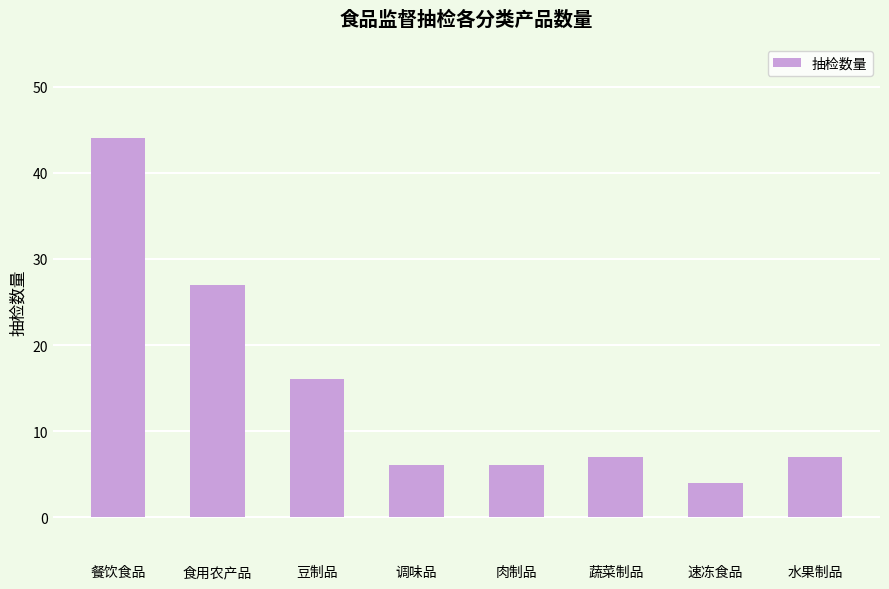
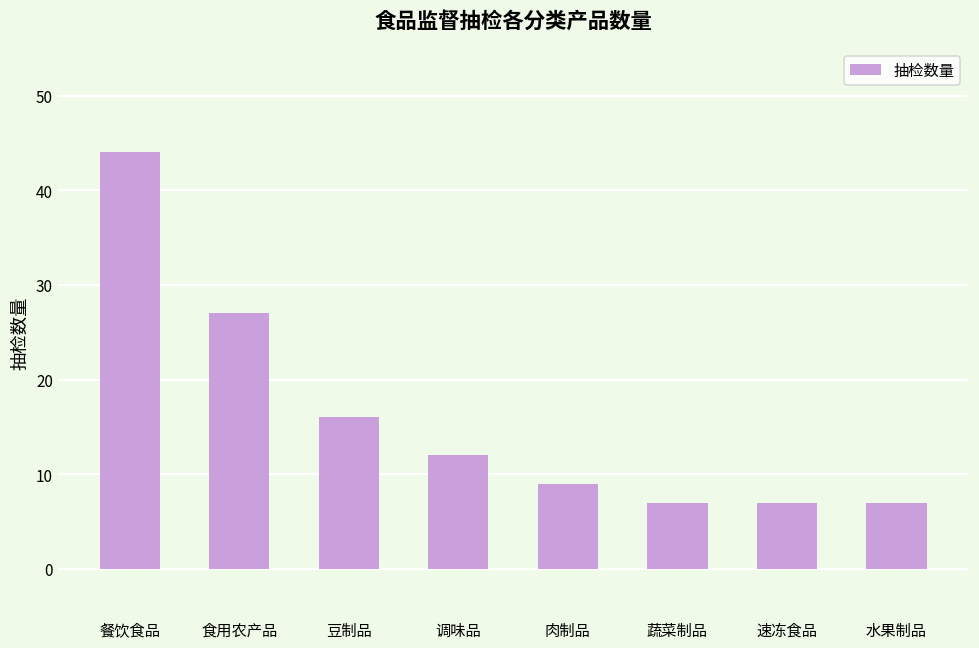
  {
    "餐饮食品": 44,
    "食用农产品": 27,
    "豆制品": 16,
-   "调味品": 6,
-   "肉制品": 6,
+   "调味品": 12,
+   "肉制品": 9,
    "蔬菜制品": 7,
-   "速冻食品": 4,
+   "速冻食品": 7,
    "水果制品": 7
  }
